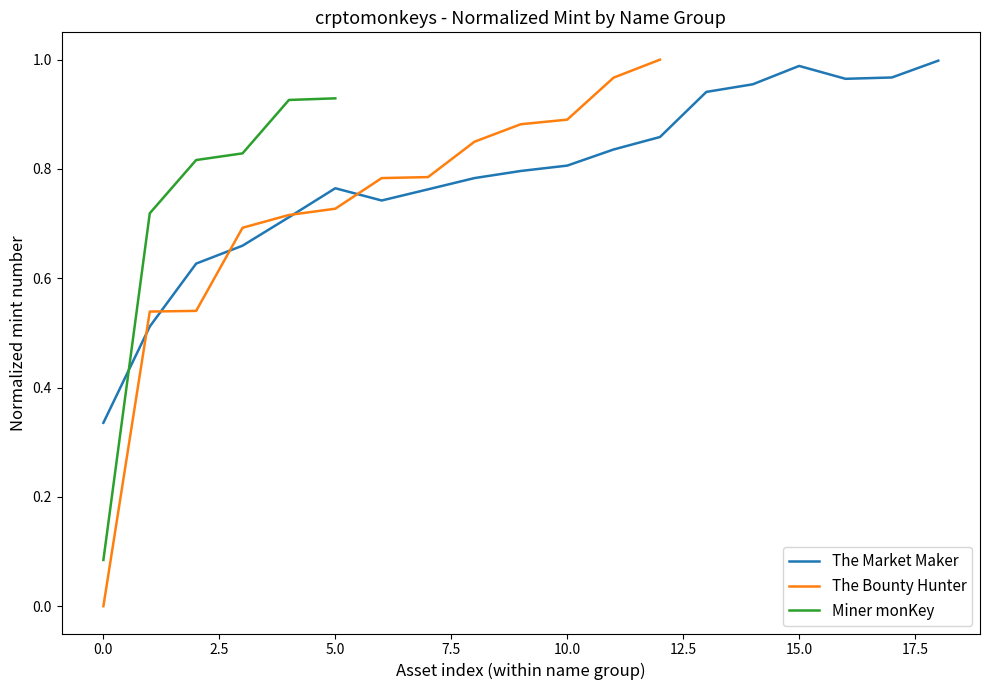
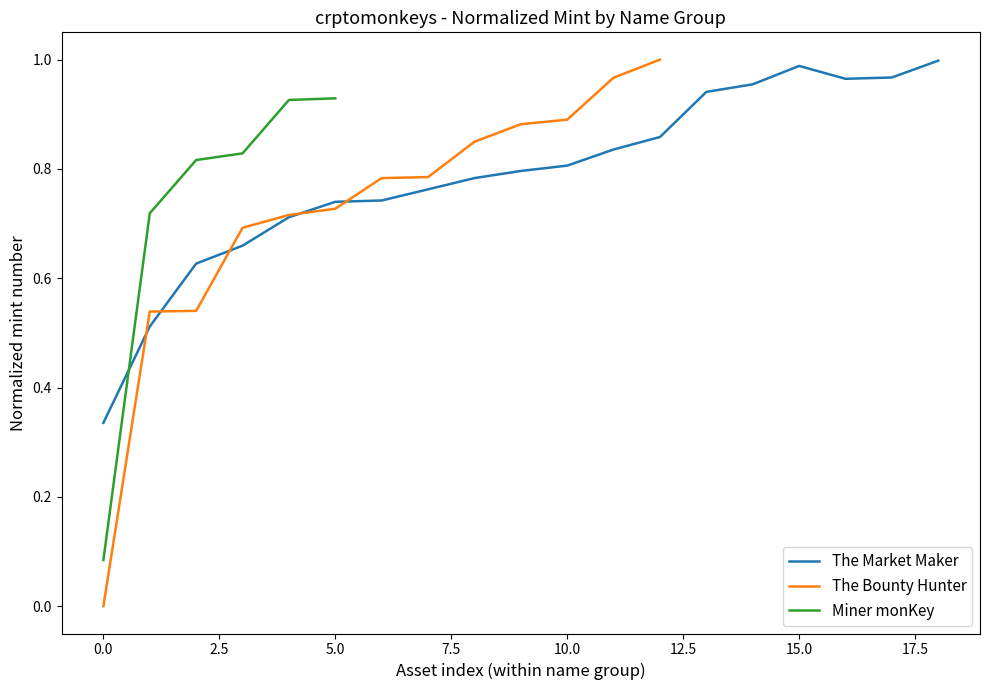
  {
    "The Market Maker": {
      "0.0": 0.34,
-     "5.0": 0.76,
+     "5.0": 0.74,
      "10.0": 0.81,
      "15.0": 0.99
    },
    "The Bounty Hunter": {
      "0.0": 0.00,
      "5.0": 0.73,
      "10.0": 0.89
    },
    "Miner monKey": {
      "0.0": 0.08,
      "5.0": 0.93
    }
  }
